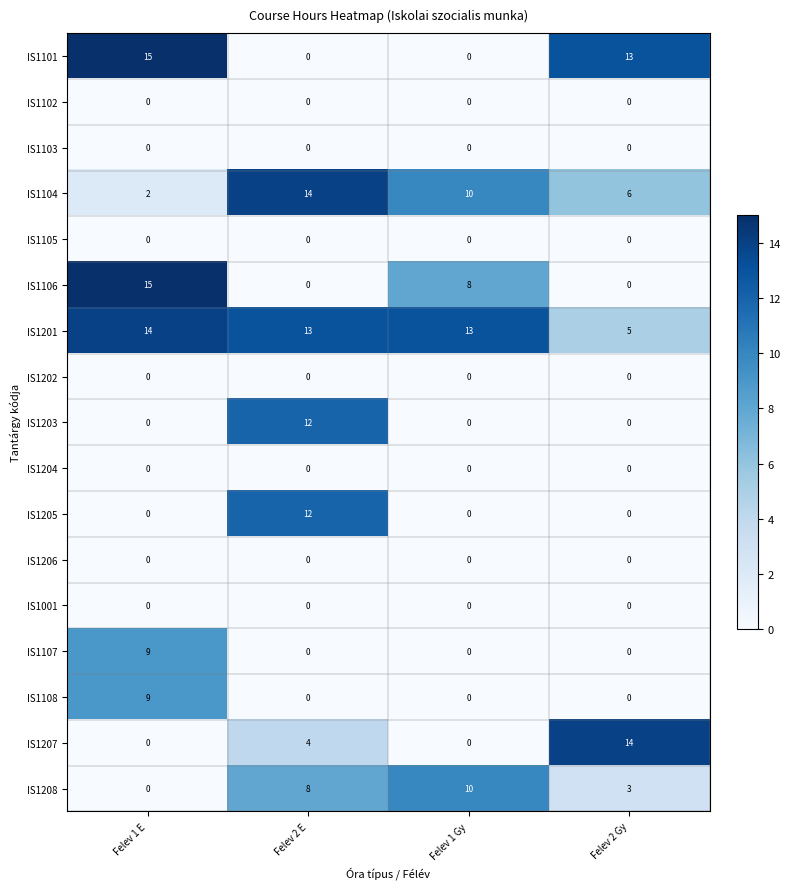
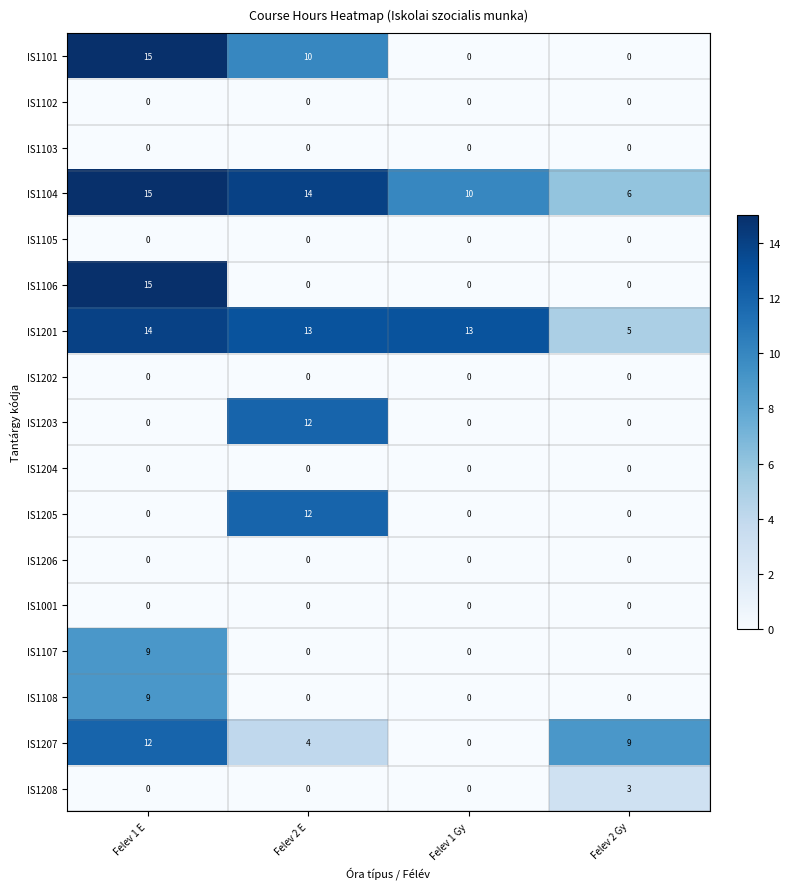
  {
    "IS1101": {
      "Felev 1 E": 15,
-     "Felev 2 E": 0,
+     "Felev 2 E": 10,
      "Felev 1 Gy": 0,
-     "Felev 2 Gy": 13
+     "Felev 2 Gy": 0
    },
    "IS1102": {
      "Felev 1 E": 0,
      "Felev 2 E": 0,
      "Felev 1 Gy": 0,
      "Felev 2 Gy": 0
    },
    "IS1103": {
      "Felev 1 E": 0,
      "Felev 2 E": 0,
      "Felev 1 Gy": 0,
      "Felev 2 Gy": 0
    },
    "IS1104": {
-     "Felev 1 E": 2,
+     "Felev 1 E": 15,
      "Felev 2 E": 14,
      "Felev 1 Gy": 10,
      "Felev 2 Gy": 6
    },
    "IS1105": {
      "Felev 1 E": 0,
      "Felev 2 E": 0,
      "Felev 1 Gy": 0,
      "Felev 2 Gy": 0
    },
    "IS1106": {
      "Felev 1 E": 15,
      "Felev 2 E": 0,
-     "Felev 1 Gy": 8,
+     "Felev 1 Gy": 0,
      "Felev 2 Gy": 0
    },
    "IS1201": {
      "Felev 1 E": 14,
      "Felev 2 E": 13,
      "Felev 1 Gy": 13,
      "Felev 2 Gy": 5
    },
    "IS1202": {
      "Felev 1 E": 0,
      "Felev 2 E": 0,
      "Felev 1 Gy": 0,
      "Felev 2 Gy": 0
    },
    "IS1203": {
      "Felev 1 E": 0,
      "Felev 2 E": 12,
      "Felev 1 Gy": 0,
      "Felev 2 Gy": 0
    },
    "IS1204": {
      "Felev 1 E": 0,
      "Felev 2 E": 0,
      "Felev 1 Gy": 0,
      "Felev 2 Gy": 0
    },
    "IS1205": {
      "Felev 1 E": 0,
      "Felev 2 E": 12,
      "Felev 1 Gy": 0,
      "Felev 2 Gy": 0
    },
    "IS1206": {
      "Felev 1 E": 0,
      "Felev 2 E": 0,
      "Felev 1 Gy": 0,
      "Felev 2 Gy": 0
    },
    "IS1001": {
      "Felev 1 E": 0,
      "Felev 2 E": 0,
      "Felev 1 Gy": 0,
      "Felev 2 Gy": 0
    },
    "IS1107": {
      "Felev 1 E": 9,
      "Felev 2 E": 0,
      "Felev 1 Gy": 0,
      "Felev 2 Gy": 0
    },
    "IS1108": {
      "Felev 1 E": 9,
      "Felev 2 E": 0,
      "Felev 1 Gy": 0,
      "Felev 2 Gy": 0
    },
    "IS1207": {
-     "Felev 1 E": 0,
+     "Felev 1 E": 12,
      "Felev 2 E": 4,
      "Felev 1 Gy": 0,
-     "Felev 2 Gy": 14
+     "Felev 2 Gy": 9
    },
    "IS1208": {
      "Felev 1 E": 0,
-     "Felev 2 E": 8,
-     "Felev 1 Gy": 10,
+     "Felev 2 E": 0,
+     "Felev 1 Gy": 0,
      "Felev 2 Gy": 3
    }
  }
